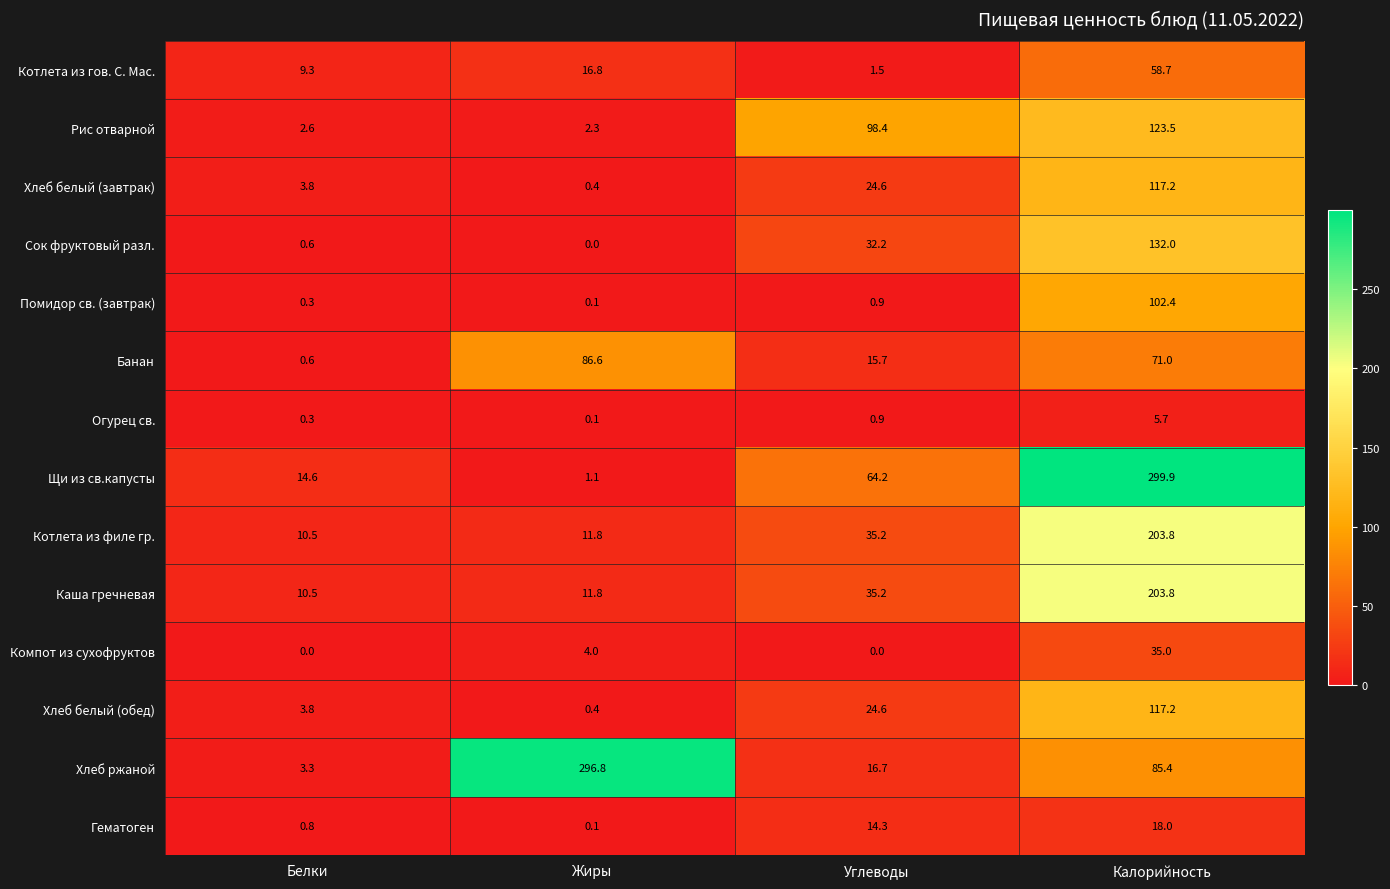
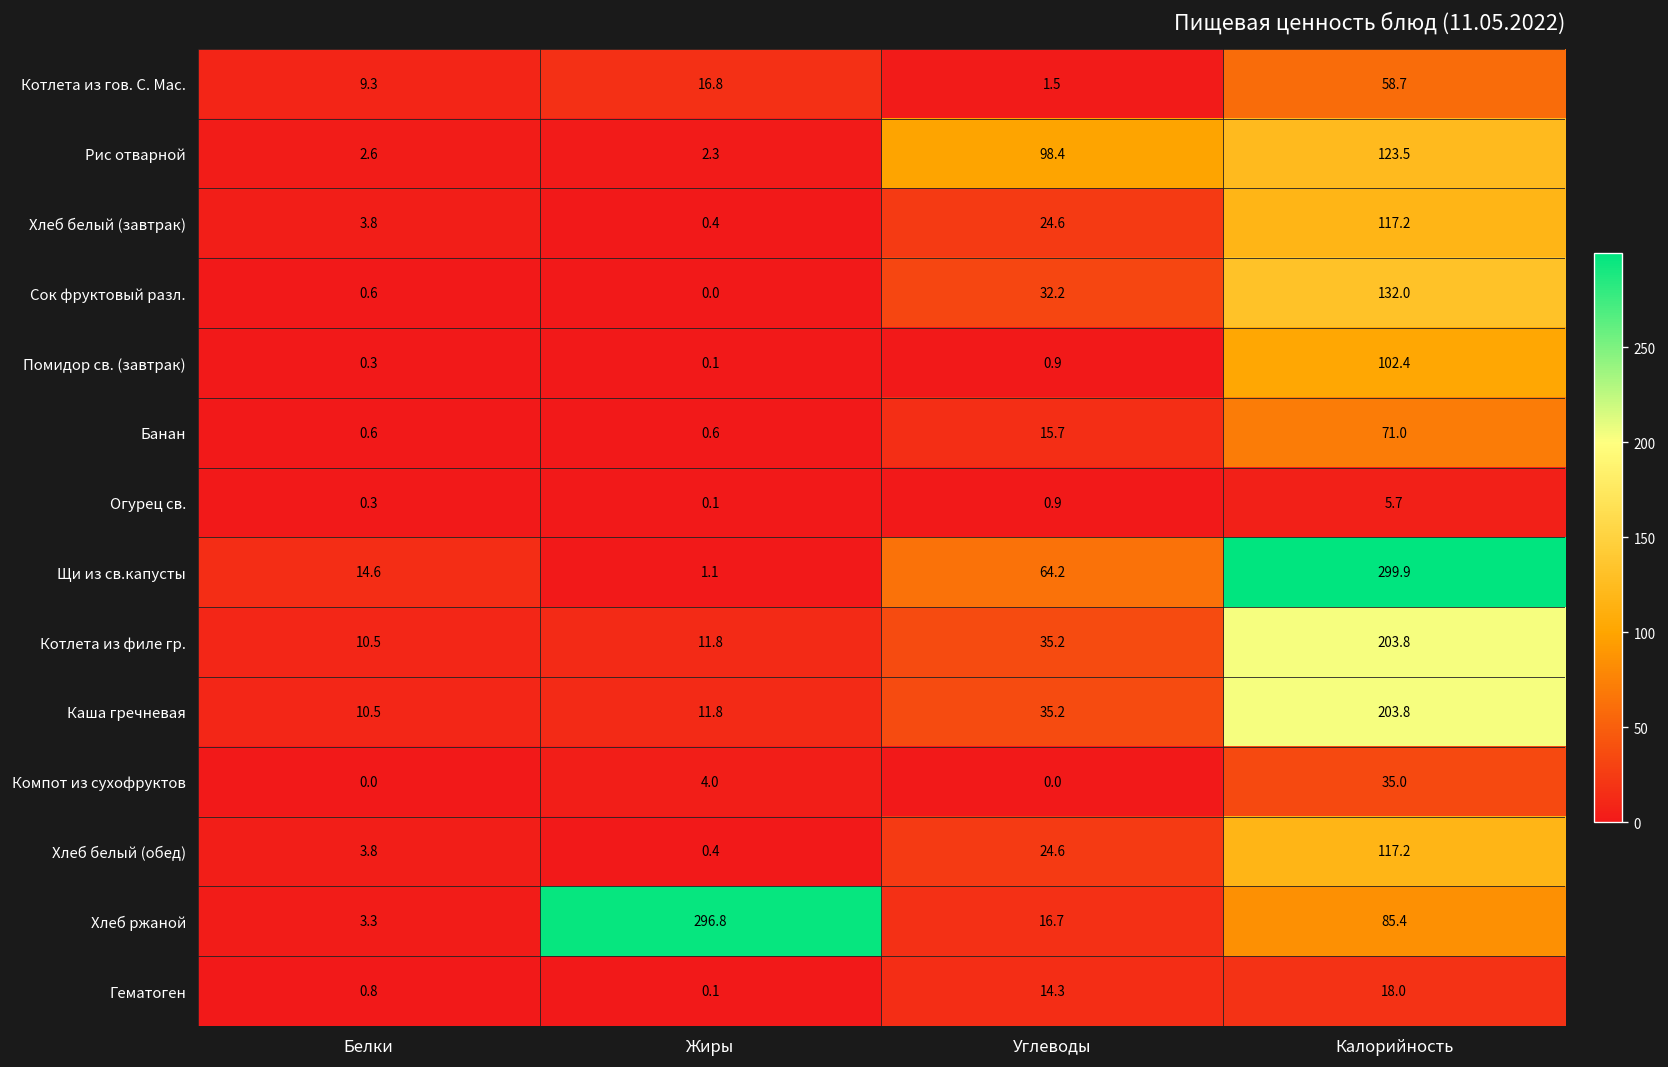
  {
    "Котлета из гов. С. Мас.": {
      "Белки": 9.3,
      "Жиры": 16.8,
      "Углеводы": 1.5,
      "Калорийность": 58.7
    },
    "Рис отварной": {
      "Белки": 2.6,
      "Жиры": 2.3,
      "Углеводы": 98.4,
      "Калорийность": 123.5
    },
    "Хлеб белый (завтрак)": {
      "Белки": 3.8,
      "Жиры": 0.4,
      "Углеводы": 24.6,
      "Калорийность": 117.2
    },
    "Сок фруктовый разл.": {
      "Белки": 0.6,
      "Жиры": 0.0,
      "Углеводы": 32.2,
      "Калорийность": 132.0
    },
    "Помидор св. (завтрак)": {
      "Белки": 0.3,
      "Жиры": 0.1,
      "Углеводы": 0.9,
      "Калорийность": 102.4
    },
    "Банан": {
      "Белки": 0.6,
-     "Жиры": 86.6,
+     "Жиры": 0.6,
      "Углеводы": 15.7,
      "Калорийность": 71.0
    },
    "Огурец св.": {
      "Белки": 0.3,
      "Жиры": 0.1,
      "Углеводы": 0.9,
      "Калорийность": 5.7
    },
    "Щи из св.капусты": {
      "Белки": 14.6,
      "Жиры": 1.1,
      "Углеводы": 64.2,
      "Калорийность": 299.9
    },
    "Котлета из филе гр.": {
      "Белки": 10.5,
      "Жиры": 11.8,
      "Углеводы": 35.2,
      "Калорийность": 203.8
    },
    "Каша гречневая": {
      "Белки": 10.5,
      "Жиры": 11.8,
      "Углеводы": 35.2,
      "Калорийность": 203.8
    },
    "Компот из сухофруктов": {
      "Белки": 0.0,
      "Жиры": 4.0,
      "Углеводы": 0.0,
      "Калорийность": 35.0
    },
    "Хлеб белый (обед)": {
      "Белки": 3.8,
      "Жиры": 0.4,
      "Углеводы": 24.6,
      "Калорийность": 117.2
    },
    "Хлеб ржаной": {
      "Белки": 3.3,
      "Жиры": 296.8,
      "Углеводы": 16.7,
      "Калорийность": 85.4
    },
    "Гематоген": {
      "Белки": 0.8,
      "Жиры": 0.1,
      "Углеводы": 14.3,
      "Калорийность": 18.0
    }
  }
